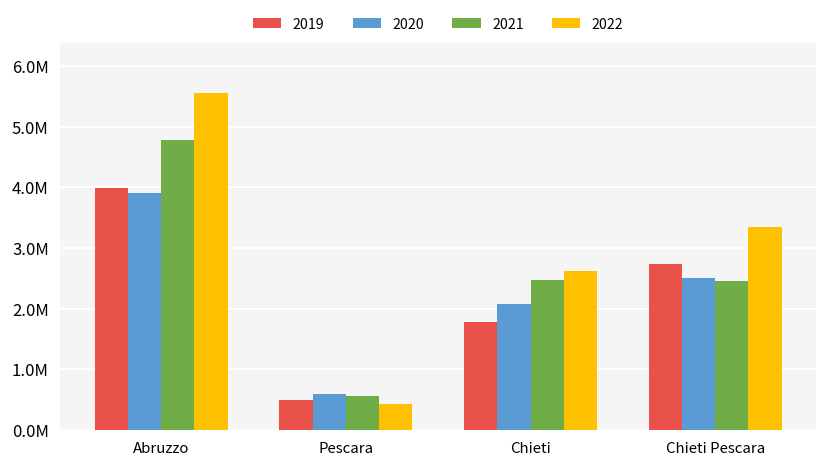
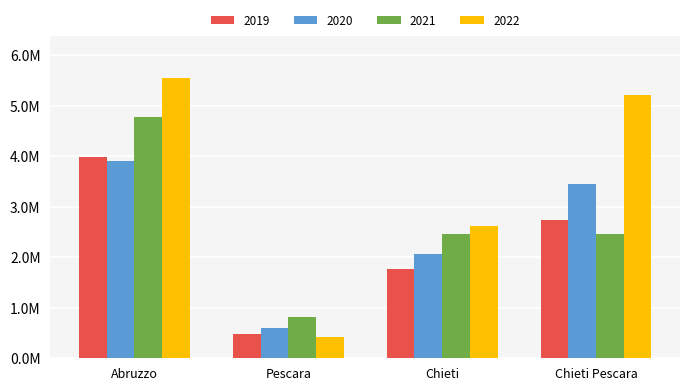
  {
    "2019": {
      "Abruzzo": 4000000,
      "Pescara": 500000,
      "Chieti": 1800000,
      "Chieti Pescara": 2700000
    },
    "2020": {
      "Abruzzo": 3900000,
      "Pescara": 600000,
      "Chieti": 2100000,
-     "Chieti Pescara": 2500000
+     "Chieti Pescara": 3500000
    },
    "2021": {
      "Abruzzo": 4800000,
-     "Pescara": 600000,
+     "Pescara": 800000,
      "Chieti": 2500000,
      "Chieti Pescara": 2500000
    },
    "2022": {
      "Abruzzo": 5500000,
      "Pescara": 400000,
      "Chieti": 2600000,
-     "Chieti Pescara": 3400000
+     "Chieti Pescara": 5200000
    }
  }
